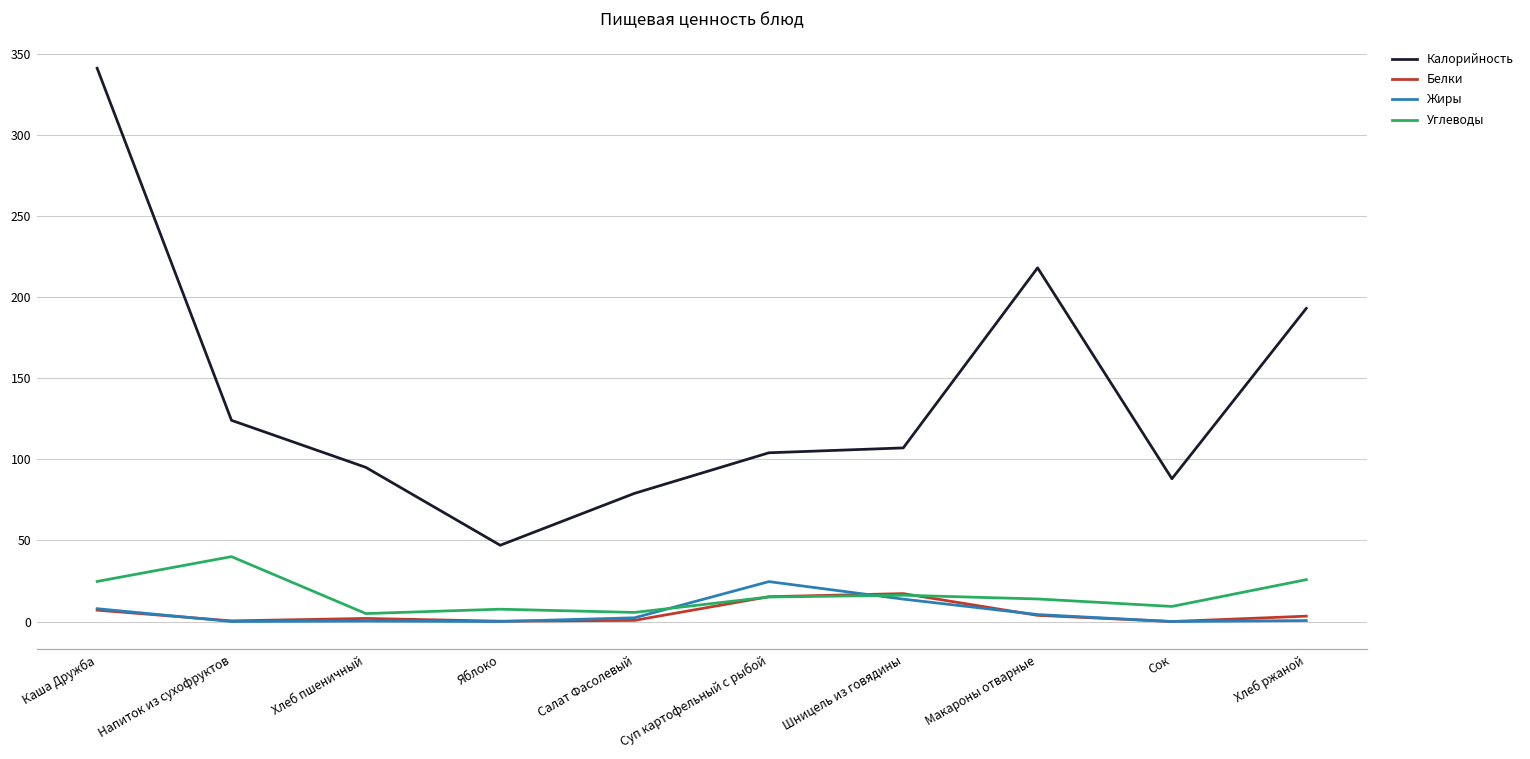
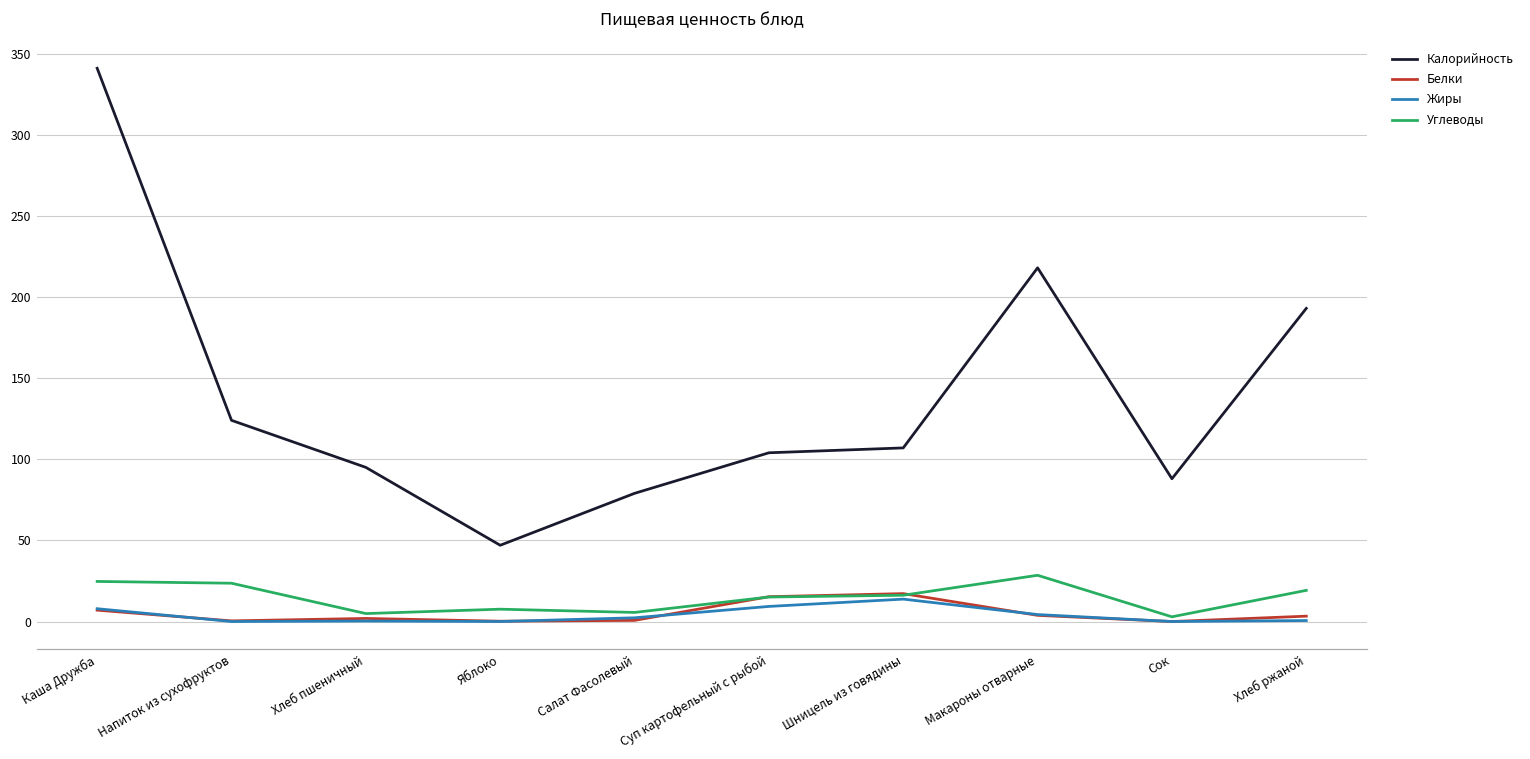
  {
    "Калорийность": {
      "Каша Дружба": 341,
      "Напиток из сухофруктов": 124,
      "Хлеб пшеничный": 95,
      "Яблоко": 47,
      "Салат Фасолевый": 79,
      "Суп картофельный с рыбой": 104,
      "Шницель из говядины": 107,
      "Макароны отварные": 218,
      "Сок": 88,
      "Хлеб ржаной": 193
    },
    "Белки": {
      "Хлеб ржаной": 3
    },
    "Жиры": {
-     "Суп картофельный с рыбой": 25,
+     "Суп картофельный с рыбой": 9,
      "Шницель из говядины": 14,
      "Хлеб ржаной": 1
    },
    "Углеводы": {
      "Каша Дружба": 25,
-     "Напиток из сухофруктов": 40,
+     "Напиток из сухофруктов": 24,
      "Хлеб пшеничный": 5,
      "Яблоко": 8,
      "Салат Фасолевый": 6,
-     "Макароны отварные": 14,
-     "Сок": 9,
-     "Хлеб ржаной": 26
+     "Макароны отварные": 29,
+     "Сок": 3,
+     "Хлеб ржаной": 19
    }
  }
